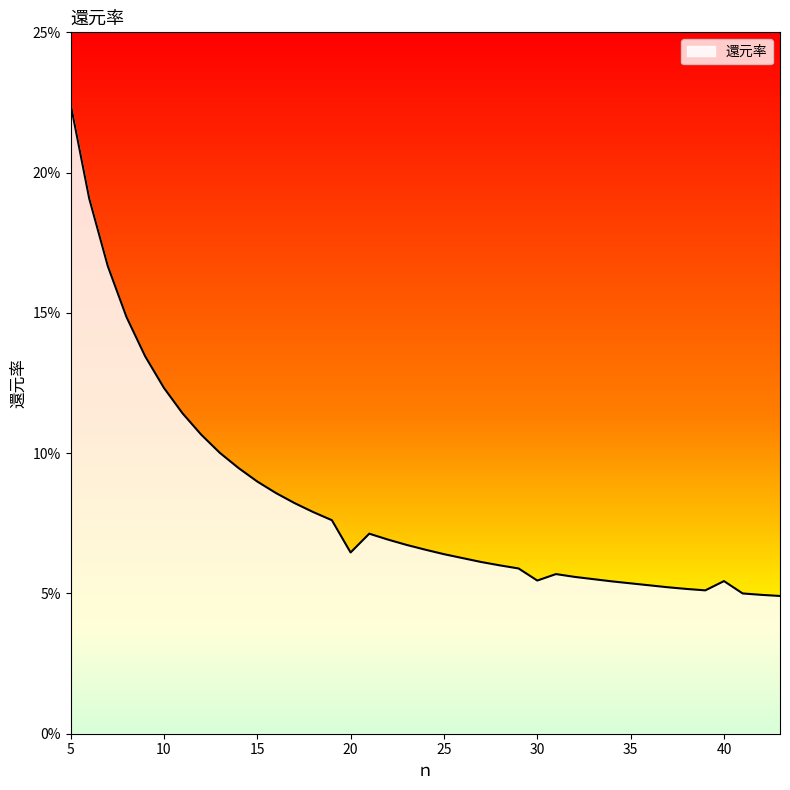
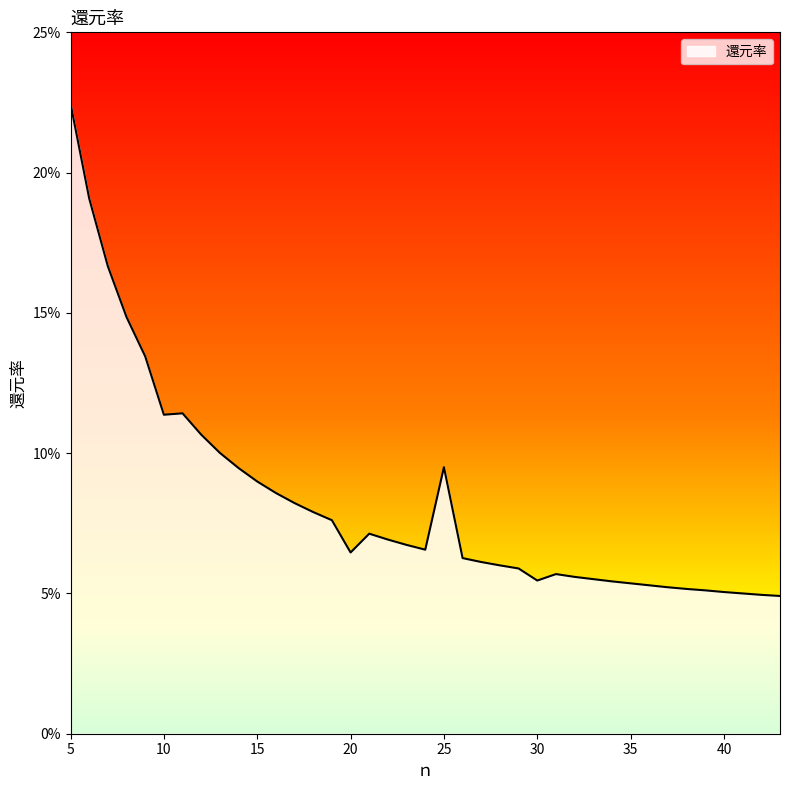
  {
    "5": "22.5%",
-   "10": "12.3%",
+   "10": "11.4%",
    "15": "9.0%",
    "20": "6.5%",
-   "25": "6.4%",
+   "25": "9.5%",
    "30": "5.5%",
    "35": "5.4%",
-   "40": "5.4%"
+   "40": "5.1%"
  }
